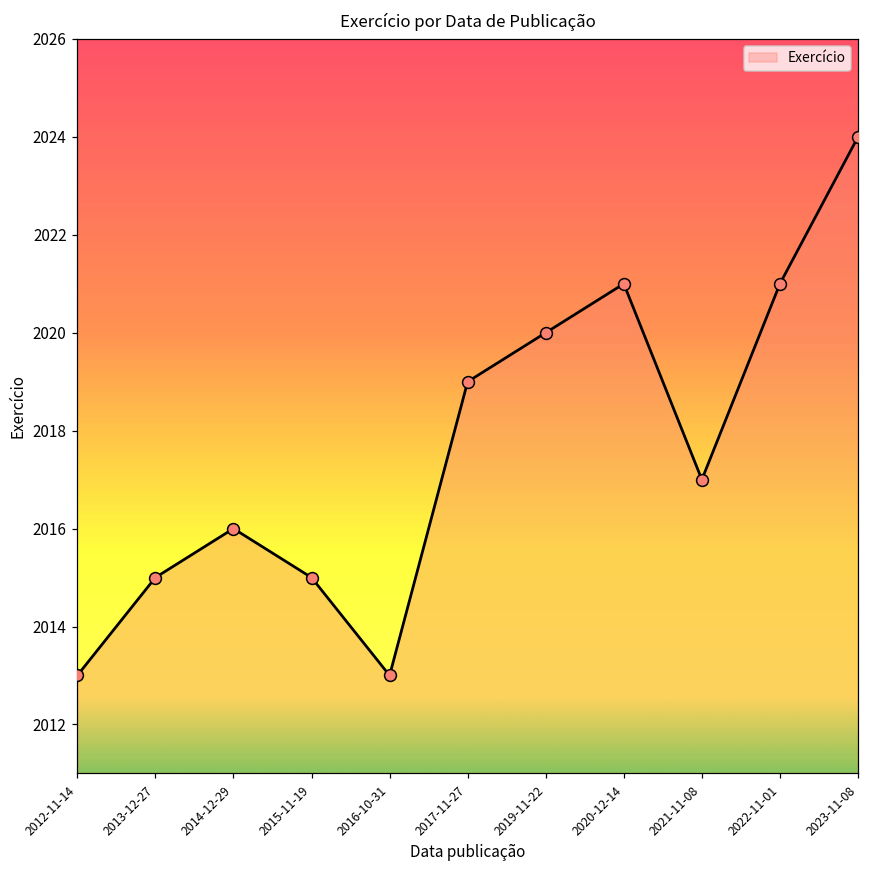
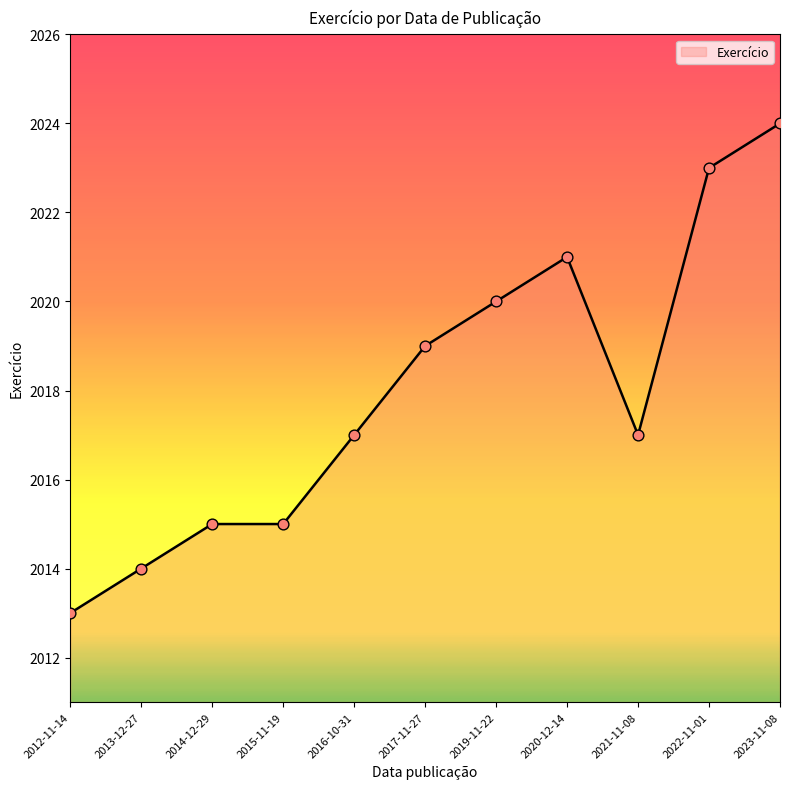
  {
    "2012-11-14": 2013,
-   "2013-12-27": 2015,
-   "2014-12-29": 2016,
+   "2013-12-27": 2014,
+   "2014-12-29": 2015,
    "2015-11-19": 2015,
-   "2016-10-31": 2013,
+   "2016-10-31": 2017,
    "2017-11-27": 2019,
    "2019-11-22": 2020,
    "2020-12-14": 2021,
    "2021-11-08": 2017,
-   "2022-11-01": 2021,
+   "2022-11-01": 2023,
    "2023-11-08": 2024
  }
